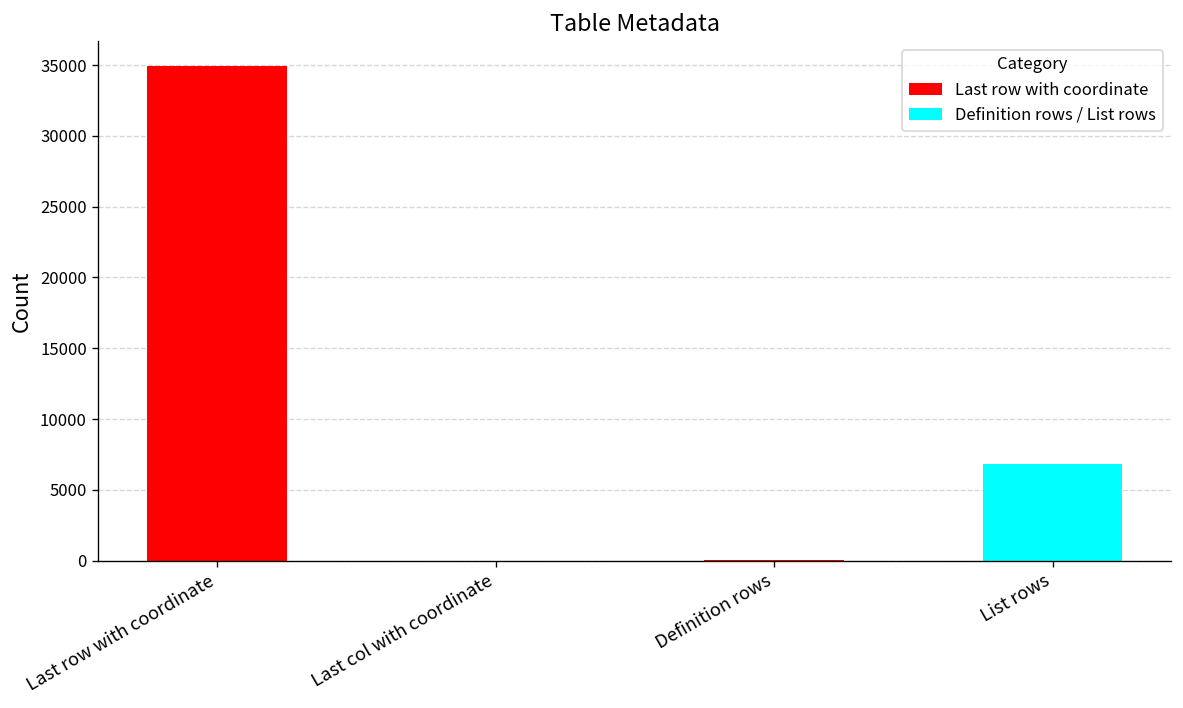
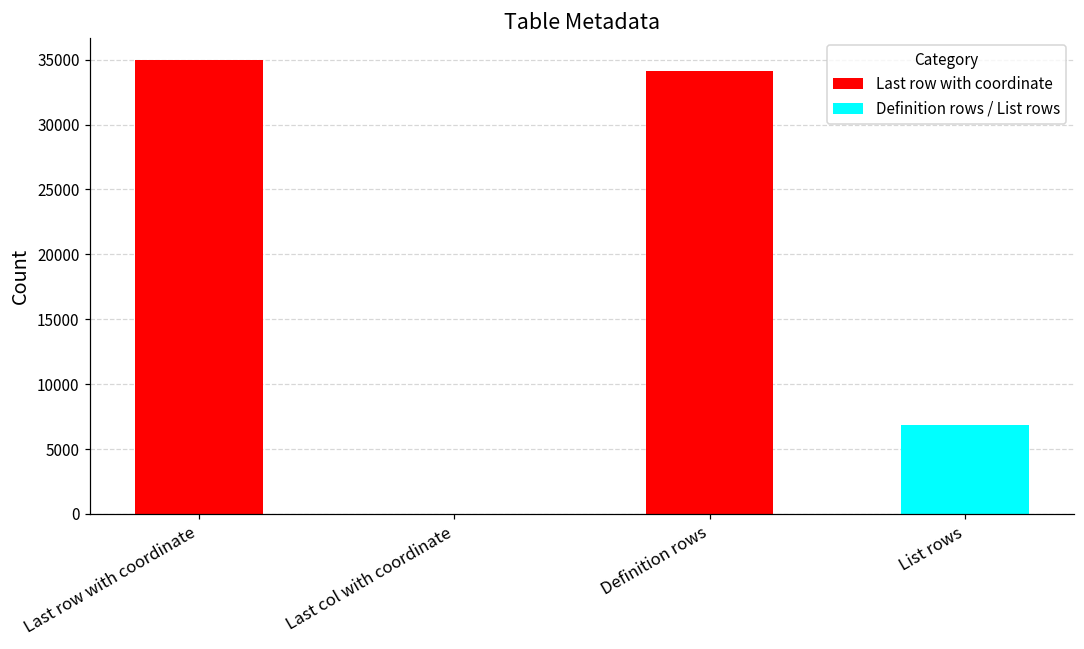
  {
    "Last row with coordinate": 34900,
-   "Definition rows": 100,
+   "Definition rows": 34100,
    "List rows": 6800
  }
